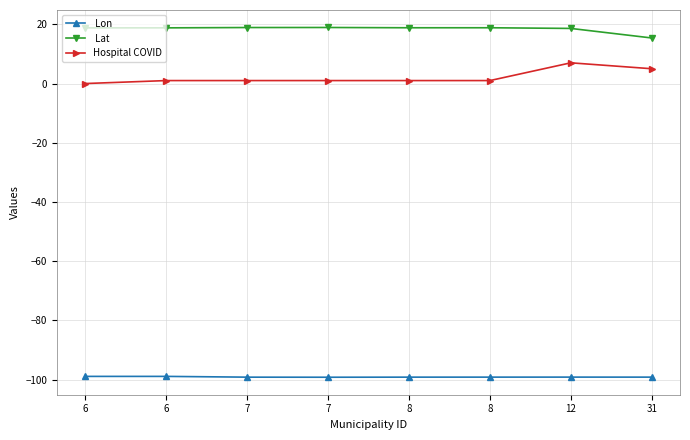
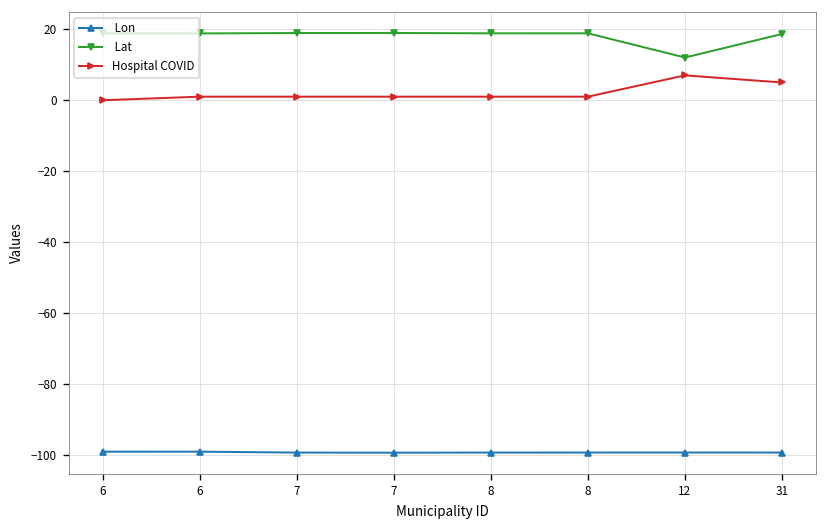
  {
    "Lon": {
      "12": -99,
      "31": -99
    },
    "Lat": {
-     "12": 19,
-     "31": 15
+     "12": 12,
+     "31": 19
    },
    "Hospital COVID": {
      "12": 7,
      "31": 5
    }
  }
